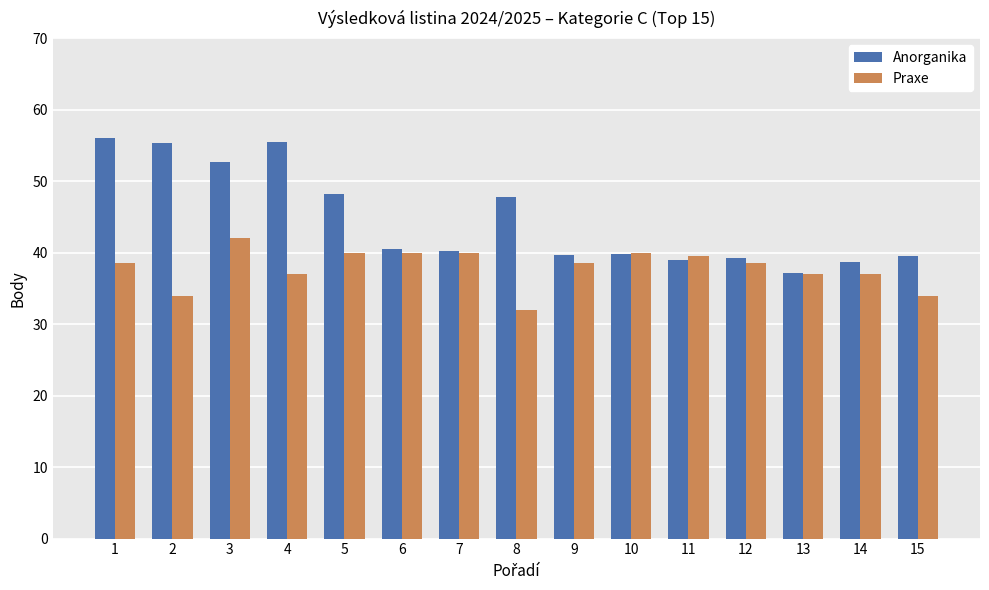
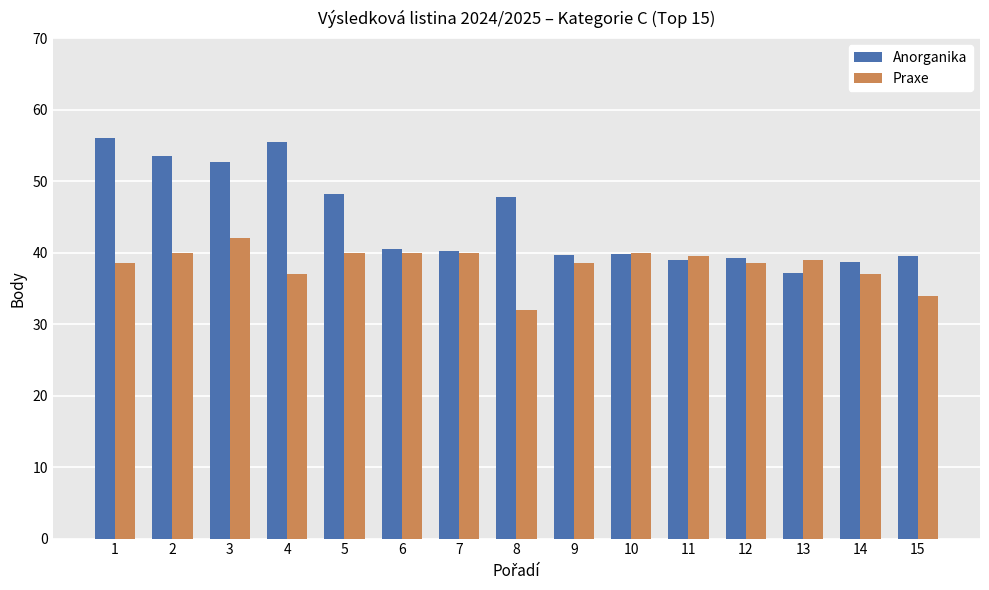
  {
    "Anorganika": {
      "1": 56,
-     "2": 55,
+     "2": 54,
      "3": 53,
      "4": 56,
      "5": 48,
      "6": 41,
      "7": 40,
      "8": 48,
      "9": 40,
      "10": 40,
      "11": 39,
      "12": 39,
      "13": 37,
      "14": 39,
      "15": 40
    },
    "Praxe": {
      "1": 39,
-     "2": 34,
+     "2": 40,
      "3": 42,
      "4": 37,
      "5": 40,
      "6": 40,
      "7": 40,
      "8": 32,
      "9": 39,
      "10": 40,
      "11": 40,
      "12": 39,
-     "13": 37,
+     "13": 39,
      "14": 37,
      "15": 34
    }
  }
